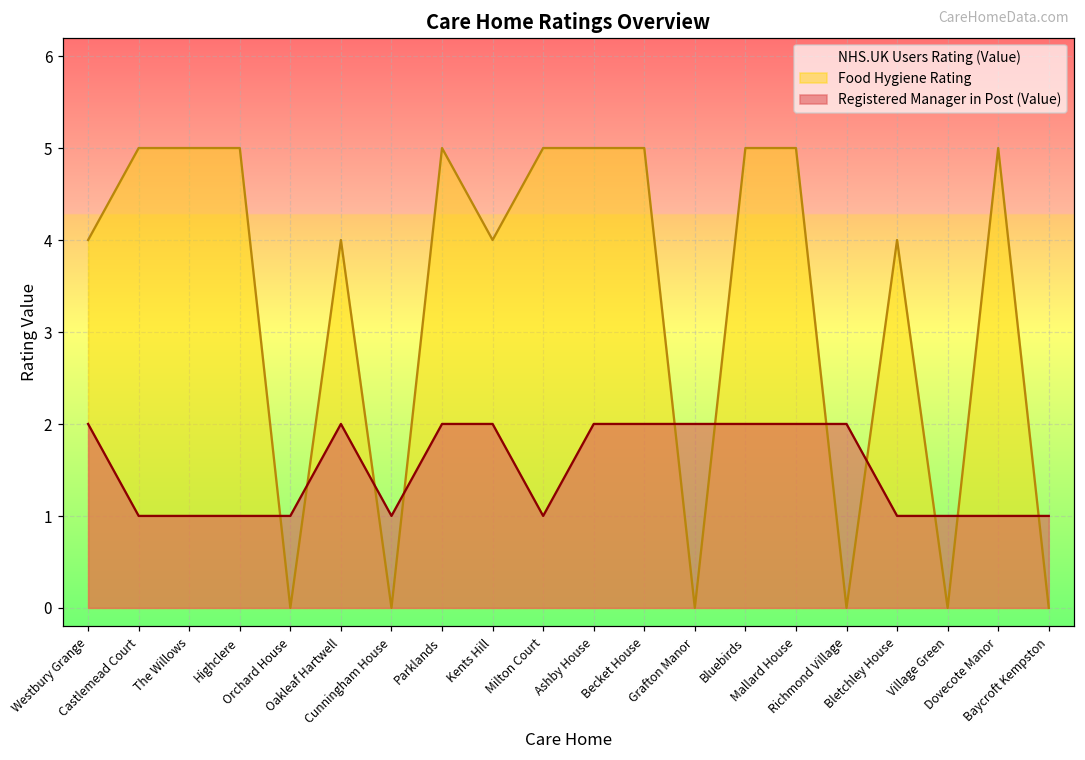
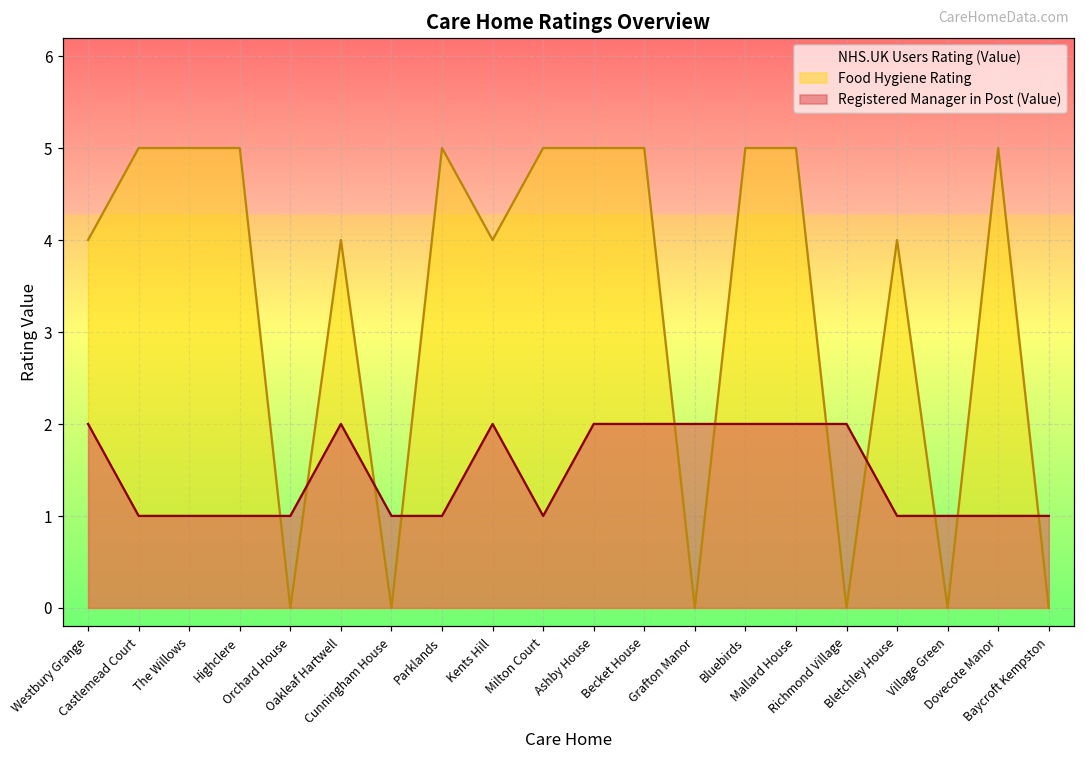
  {
    "NHS.UK Users Rating (Value)": {
      "Westbury Grange": 0,
      "Castlemead Court": 0,
      "The Willows": 0,
      "Highclere": 0,
      "Oakleaf Hartwell": 0,
      "Parklands": 0,
      "Kents Hill": 0,
      "Milton Court": 0,
      "Ashby House": 0,
      "Becket House": 0,
      "Bluebirds": 0,
      "Mallard House": 0,
      "Bletchley House": 0,
      "Dovecote Manor": 0
    },
    "Food Hygiene Rating": {
      "Westbury Grange": 4,
      "Castlemead Court": 5,
      "The Willows": 5,
      "Highclere": 5,
      "Oakleaf Hartwell": 4,
      "Parklands": 5,
      "Kents Hill": 4,
      "Milton Court": 5,
      "Ashby House": 5,
      "Becket House": 5,
      "Bluebirds": 5,
      "Mallard House": 5,
      "Bletchley House": 4,
      "Dovecote Manor": 5
    },
    "Registered Manager in Post (Value)": {
      "Westbury Grange": 2,
      "Castlemead Court": 1,
      "The Willows": 1,
      "Highclere": 1,
      "Orchard House": 1,
      "Oakleaf Hartwell": 2,
      "Cunningham House": 1,
-     "Parklands": 2,
+     "Parklands": 1,
      "Kents Hill": 2,
      "Milton Court": 1,
      "Ashby House": 2,
      "Becket House": 2,
      "Grafton Manor": 2,
      "Bluebirds": 2,
      "Mallard House": 2,
      "Richmond Village": 2,
      "Bletchley House": 1,
      "Village Green": 1,
      "Dovecote Manor": 1,
      "Baycroft Kempston": 1
    }
  }
